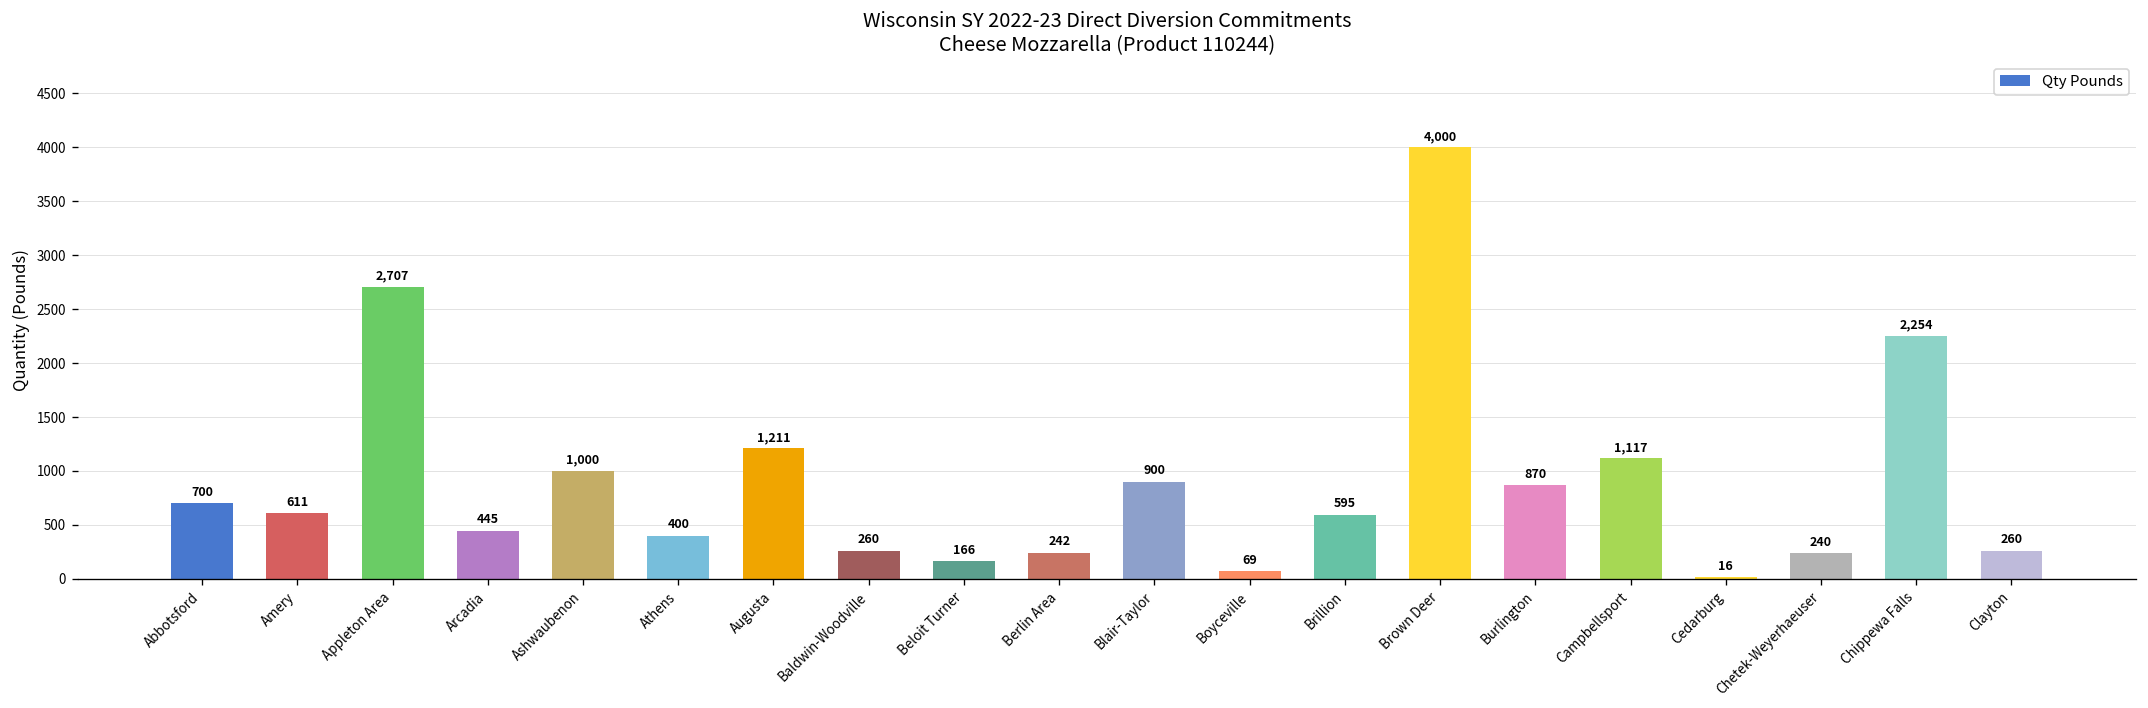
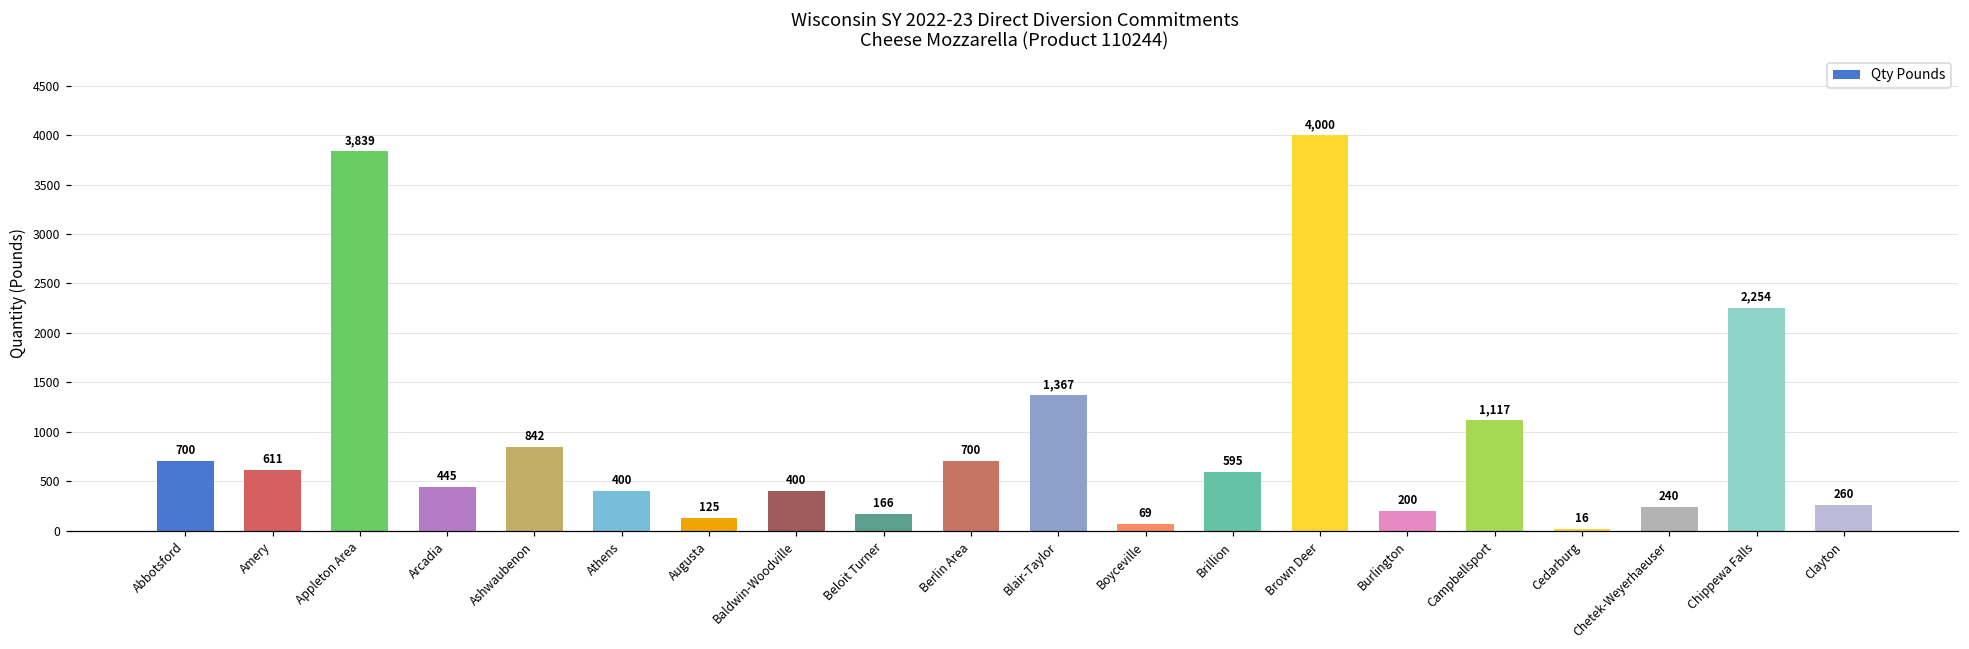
  {
    "Abbotsford": "700",
    "Amery": "611",
-   "Appleton Area": "2,707",
+   "Appleton Area": "3,839",
    "Arcadia": "445",
-   "Ashwaubenon": "1,000",
+   "Ashwaubenon": "842",
    "Athens": "400",
-   "Augusta": "1,211",
-   "Baldwin-Woodville": "260",
+   "Augusta": "125",
+   "Baldwin-Woodville": "400",
    "Beloit Turner": "166",
-   "Berlin Area": "242",
-   "Blair-Taylor": "900",
+   "Berlin Area": "700",
+   "Blair-Taylor": "1,367",
    "Boyceville": "69",
    "Brillion": "595",
    "Brown Deer": "4,000",
-   "Burlington": "870",
+   "Burlington": "200",
    "Campbellsport": "1,117",
    "Cedarburg": "16",
    "Chetek-Weyerhaeuser": "240",
    "Chippewa Falls": "2,254",
    "Clayton": "260"
  }
